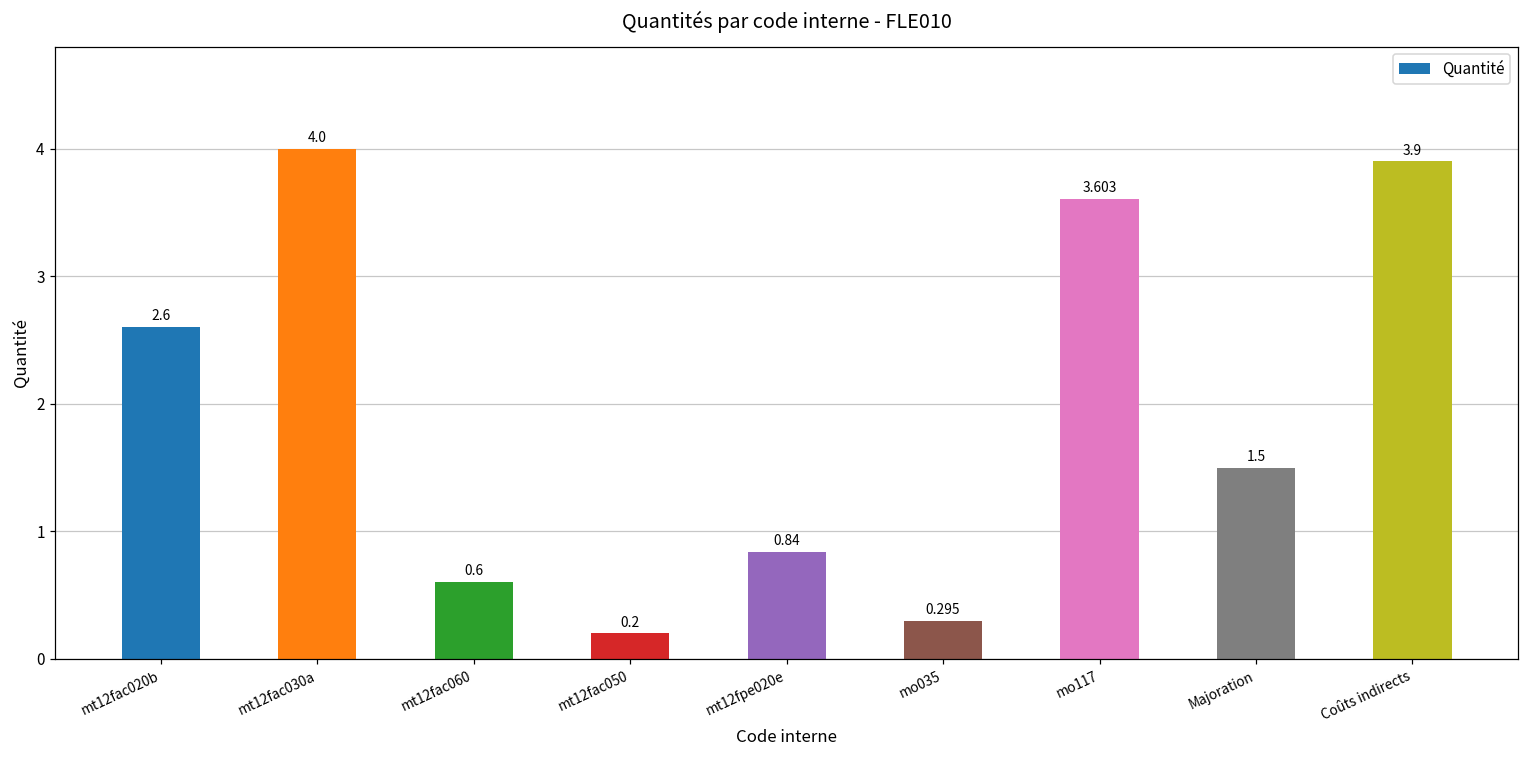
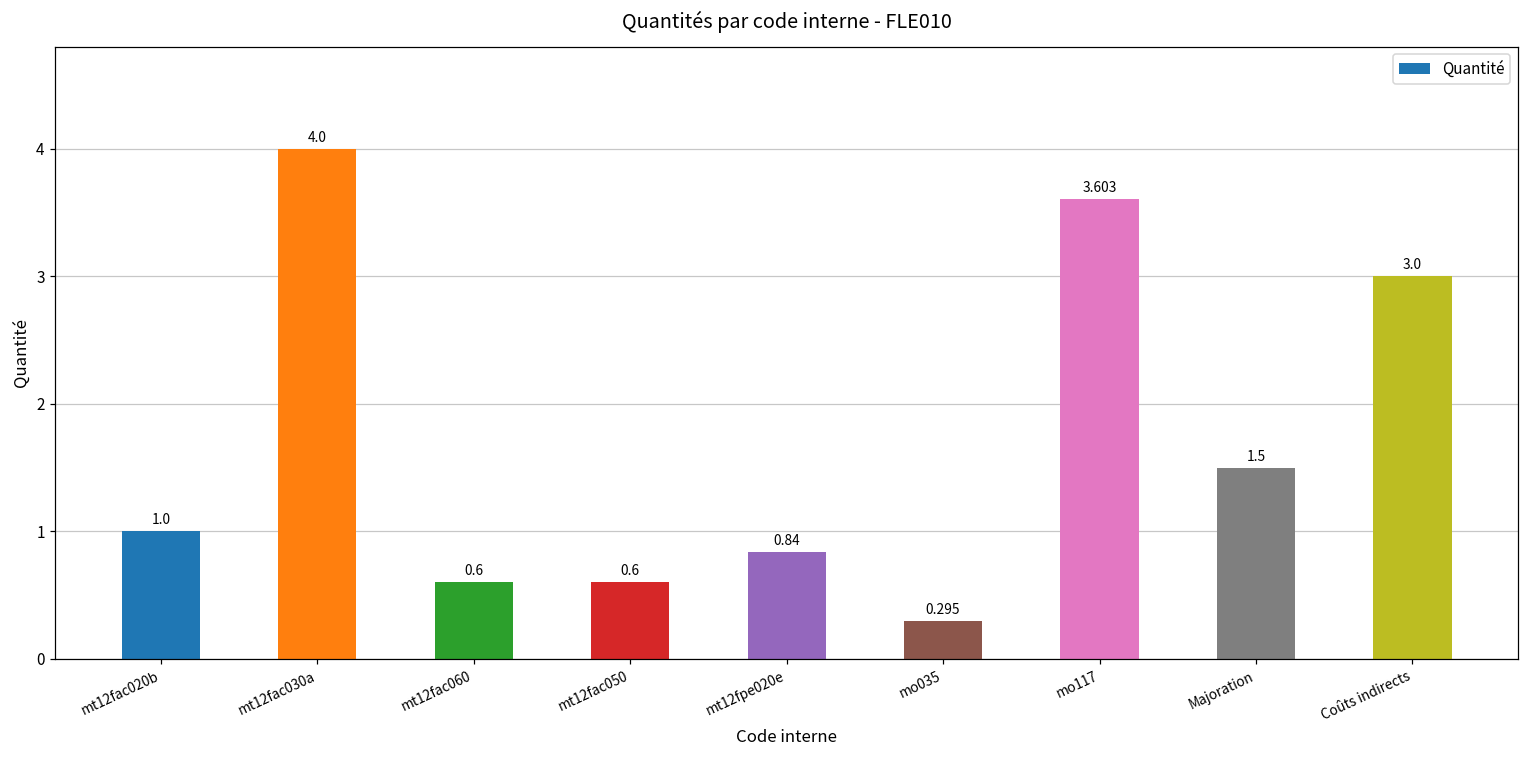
  {
-   "mt12fac020b": 2.6,
+   "mt12fac020b": 1.0,
    "mt12fac030a": 4.0,
    "mt12fac060": 0.6,
-   "mt12fac050": 0.2,
+   "mt12fac050": 0.6,
    "mt12fpe020e": 0.84,
    "mo035": 0.295,
    "mo117": 3.603,
    "Majoration": 1.5,
-   "Coûts indirects": 3.9
+   "Coûts indirects": 3.0
  }
